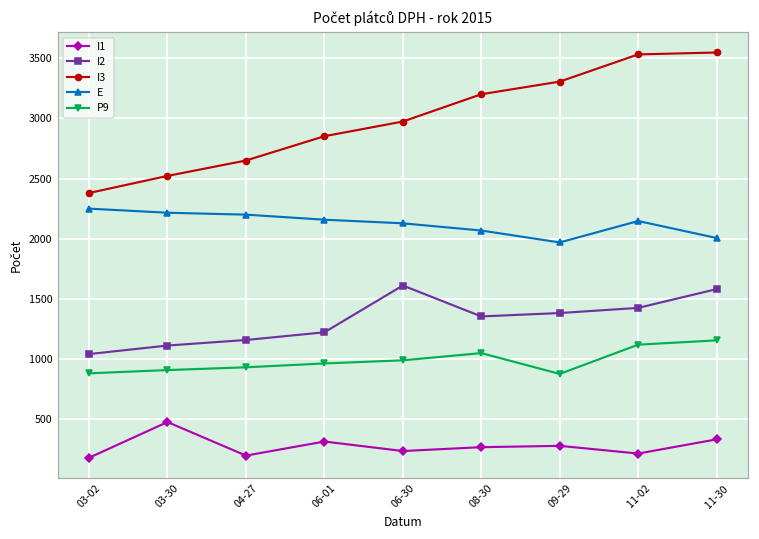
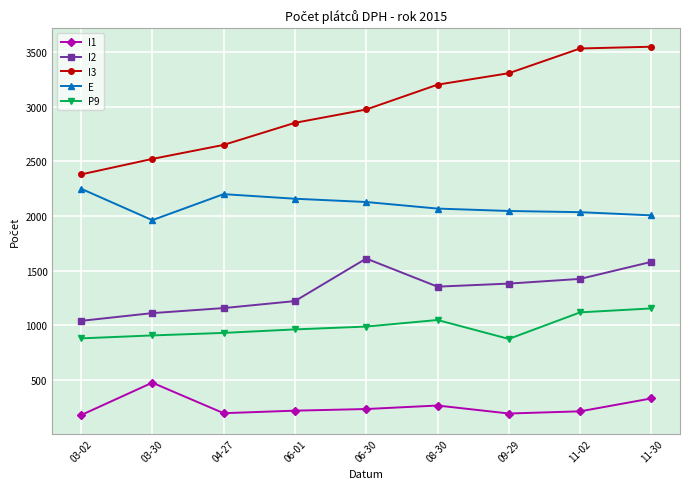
  {
    "I1": {
      "03-02": 180,
      "03-30": 480,
      "04-27": 200,
-     "06-01": 310,
+     "06-01": 220,
      "06-30": 240,
      "08-30": 270,
-     "09-29": 280,
+     "09-29": 190,
      "11-02": 210,
      "11-30": 330
    },
    "I2": {
      "03-02": 1040,
      "03-30": 1110,
      "04-27": 1160,
      "06-01": 1220,
      "06-30": 1610,
      "08-30": 1350,
      "09-29": 1380,
      "11-02": 1430,
      "11-30": 1580
    },
    "I3": {
      "03-02": 2380,
      "03-30": 2520,
      "04-27": 2650,
      "06-01": 2850,
      "06-30": 2970,
      "08-30": 3200,
      "09-29": 3310,
      "11-02": 3530,
      "11-30": 3550
    },
    "E": {
      "03-02": 2250,
-     "03-30": 2220,
+     "03-30": 1960,
      "04-27": 2200,
      "06-01": 2160,
      "06-30": 2130,
      "08-30": 2070,
-     "09-29": 1970,
-     "11-02": 2150,
+     "09-29": 2050,
+     "11-02": 2040,
      "11-30": 2010
    },
    "P9": {
      "03-02": 880,
      "03-30": 910,
      "04-27": 930,
      "06-01": 960,
      "06-30": 990,
      "08-30": 1050,
      "09-29": 880,
      "11-02": 1120,
      "11-30": 1160
    }
  }
